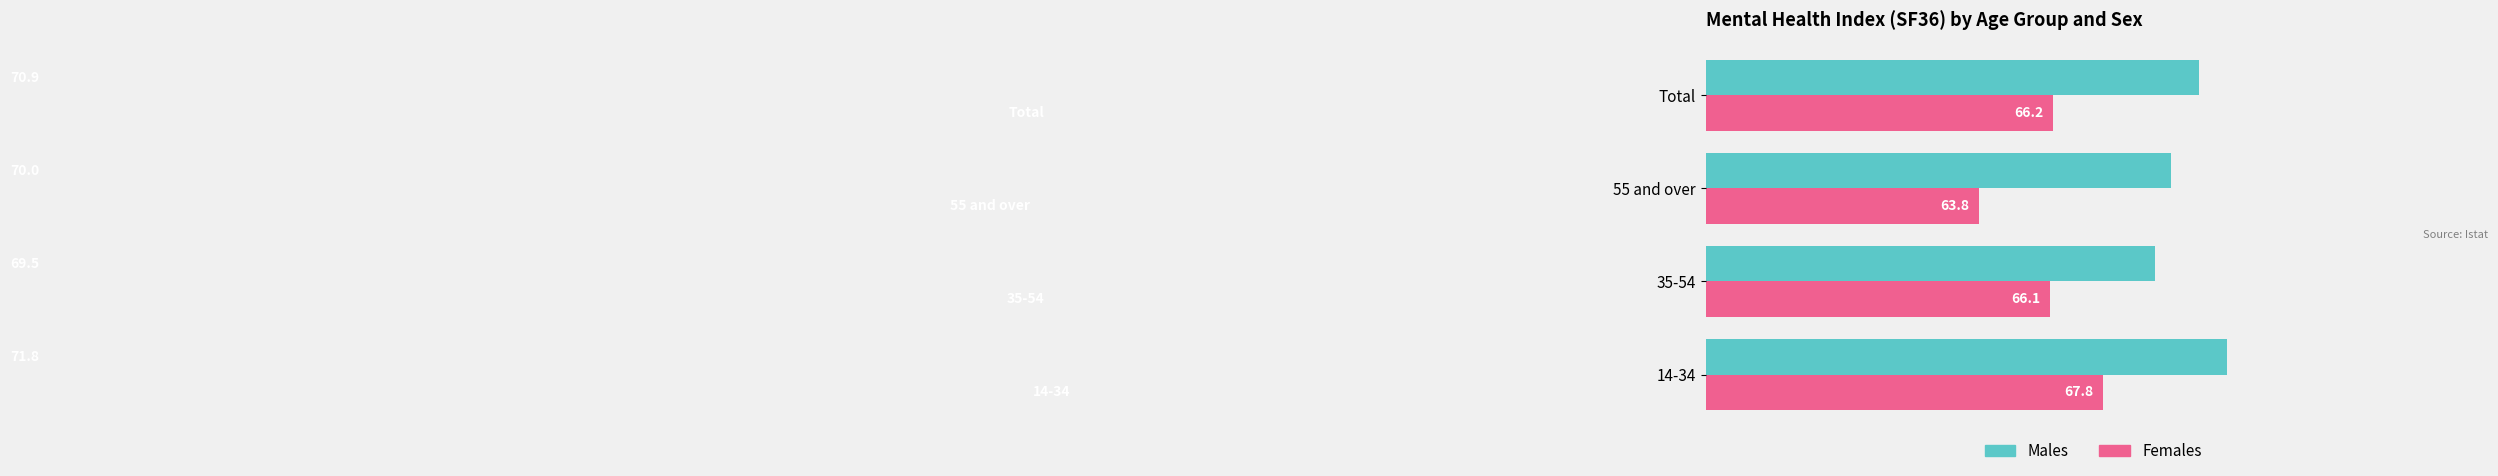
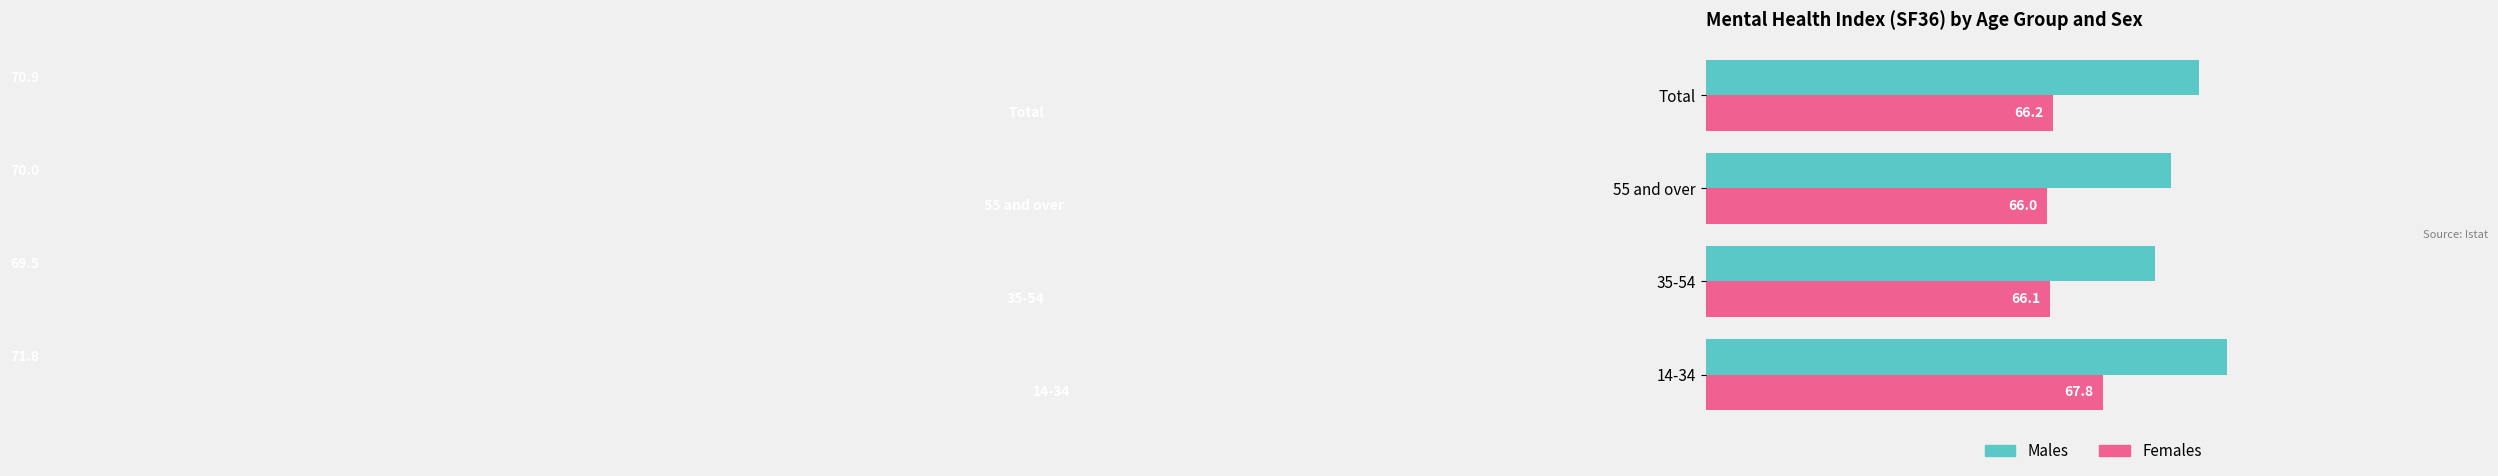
  {
    "Males": {
      "Total": 70.9,
      "55 and over": 70.0,
      "35-54": 69.5,
      "14-34": 71.8
    },
    "Females": {
      "Total": 66.2,
-     "55 and over": 63.8,
+     "55 and over": 66.0,
      "35-54": 66.1,
      "14-34": 67.8
    }
  }
